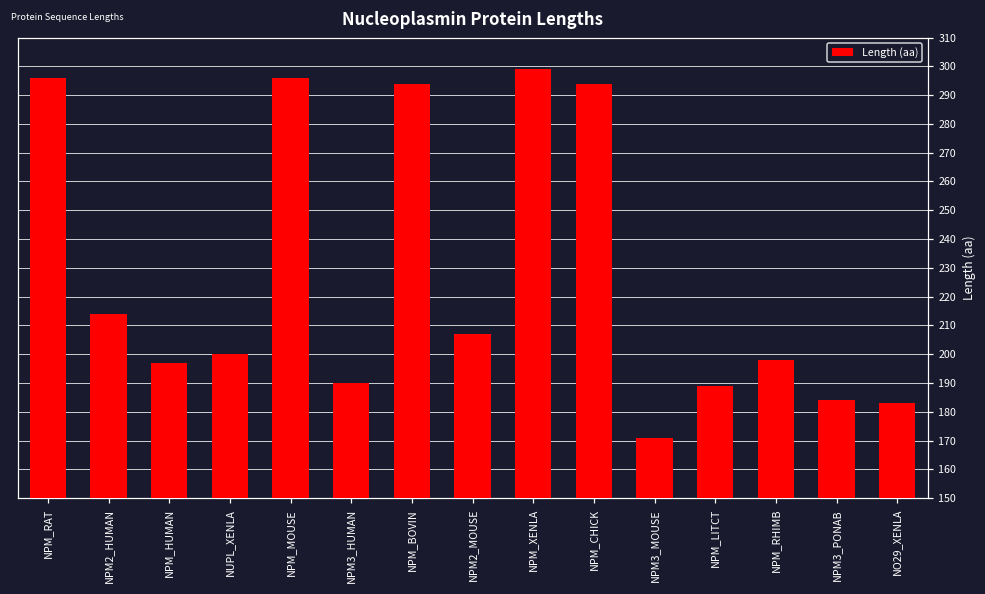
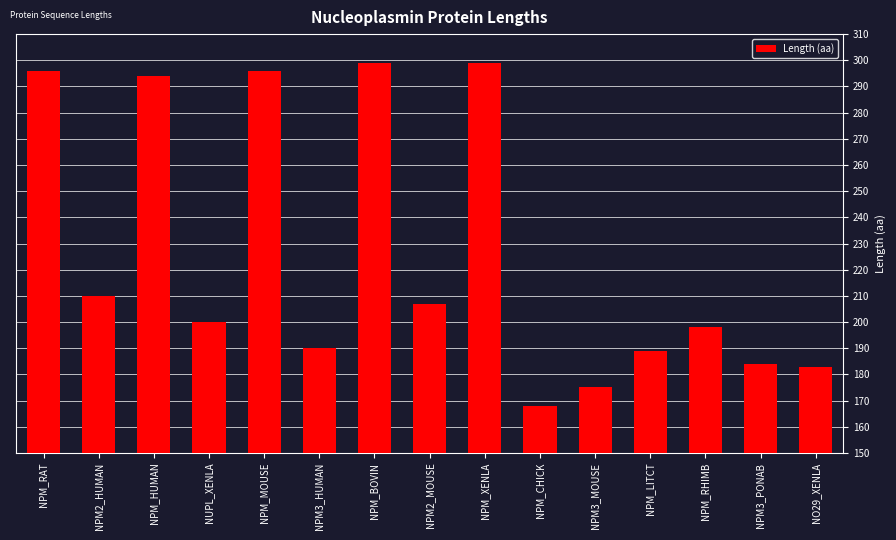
  {
    "NPM_RAT": 296,
-   "NPM2_HUMAN": 214,
-   "NPM_HUMAN": 197,
+   "NPM2_HUMAN": 210,
+   "NPM_HUMAN": 294,
    "NUPL_XENLA": 200,
    "NPM_MOUSE": 296,
    "NPM3_HUMAN": 190,
-   "NPM_BOVIN": 294,
+   "NPM_BOVIN": 299,
    "NPM2_MOUSE": 207,
    "NPM_XENLA": 299,
-   "NPM_CHICK": 294,
-   "NPM3_MOUSE": 171,
+   "NPM_CHICK": 168,
+   "NPM3_MOUSE": 175,
    "NPM_LITCT": 189,
    "NPM_RHIMB": 198,
    "NPM3_PONAB": 184,
    "NO29_XENLA": 183
  }
